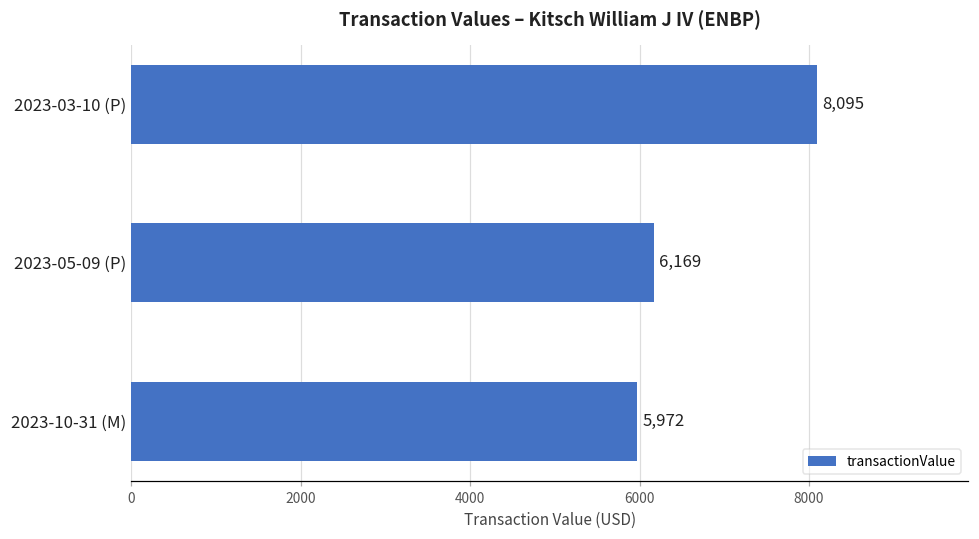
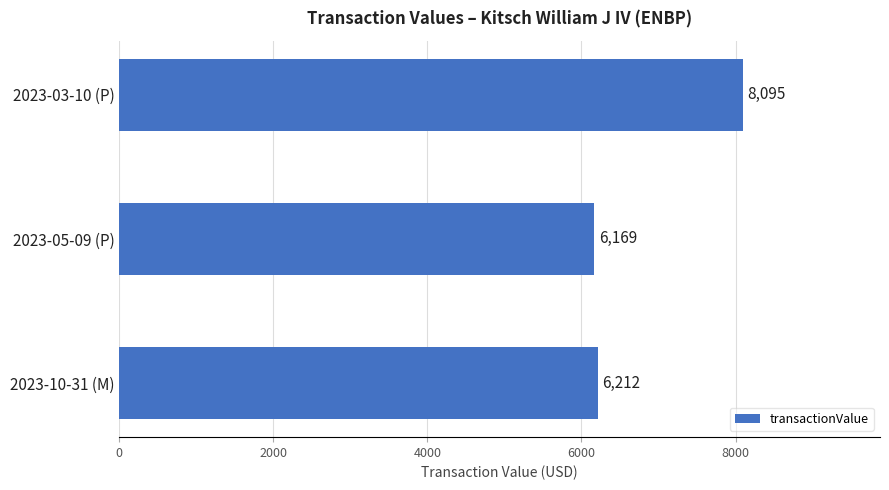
  {
    "2023-03-10 (P)": "8,095",
    "2023-05-09 (P)": "6,169",
-   "2023-10-31 (M)": "5,972"
+   "2023-10-31 (M)": "6,212"
  }
